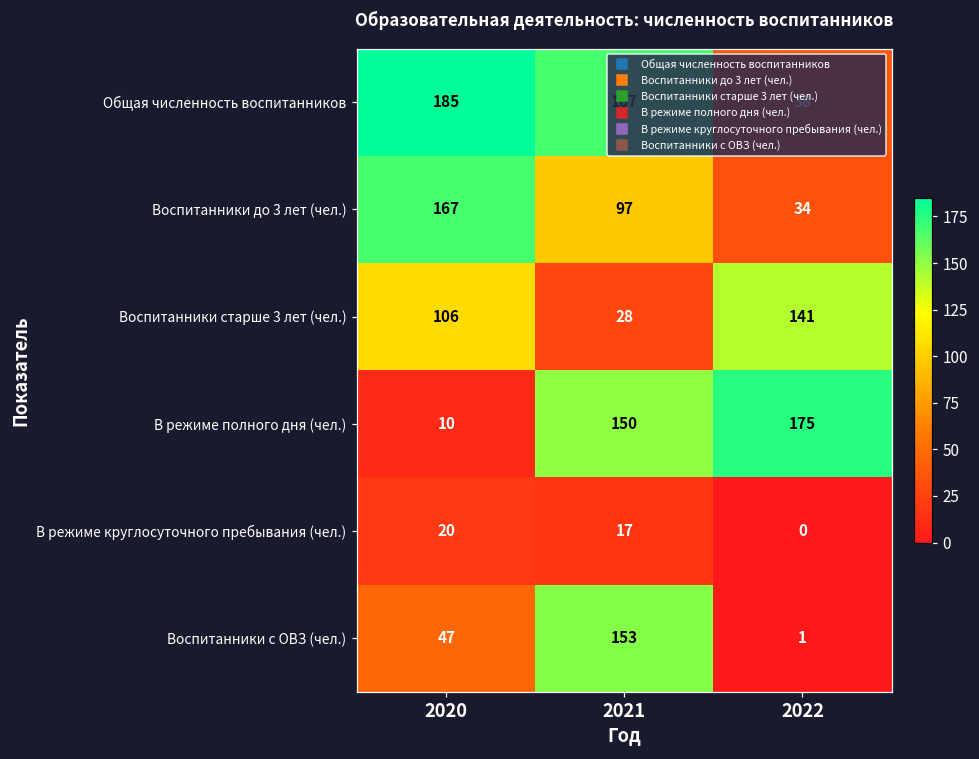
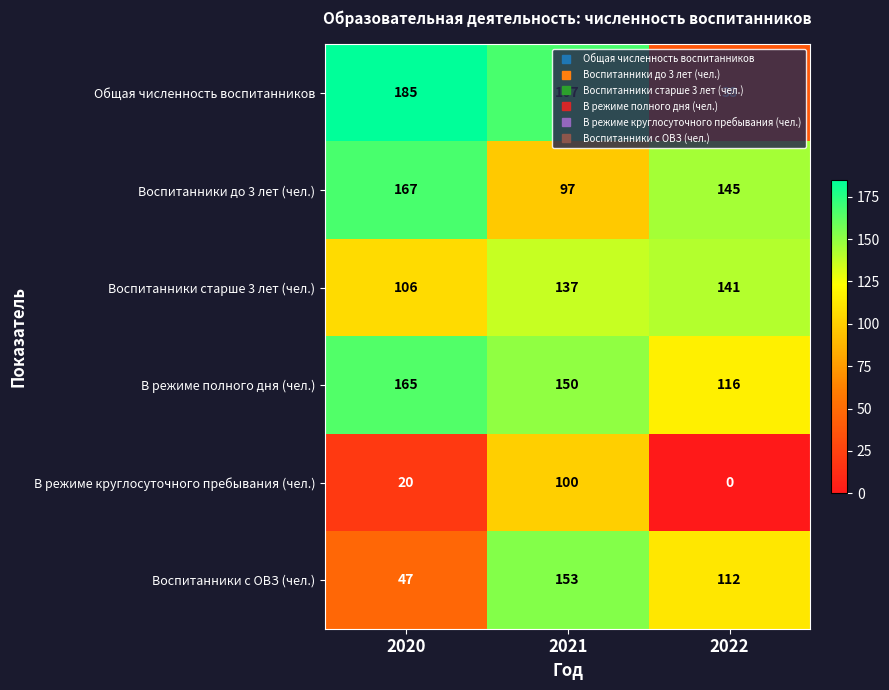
  {
    "Общая численность воспитанников": {
      "2020": 185
    },
    "Воспитанники до 3 лет (чел.)": {
      "2020": 167,
      "2021": 97,
-     "2022": 34
+     "2022": 145
    },
    "Воспитанники старше 3 лет (чел.)": {
      "2020": 106,
-     "2021": 28,
+     "2021": 137,
      "2022": 141
    },
    "В режиме полного дня (чел.)": {
-     "2020": 10,
+     "2020": 165,
      "2021": 150,
-     "2022": 175
+     "2022": 116
    },
    "В режиме круглосуточного пребывания (чел.)": {
      "2020": 20,
-     "2021": 17,
+     "2021": 100,
      "2022": 0
    },
    "Воспитанники с ОВЗ (чел.)": {
      "2020": 47,
      "2021": 153,
-     "2022": 1
+     "2022": 112
    }
  }
